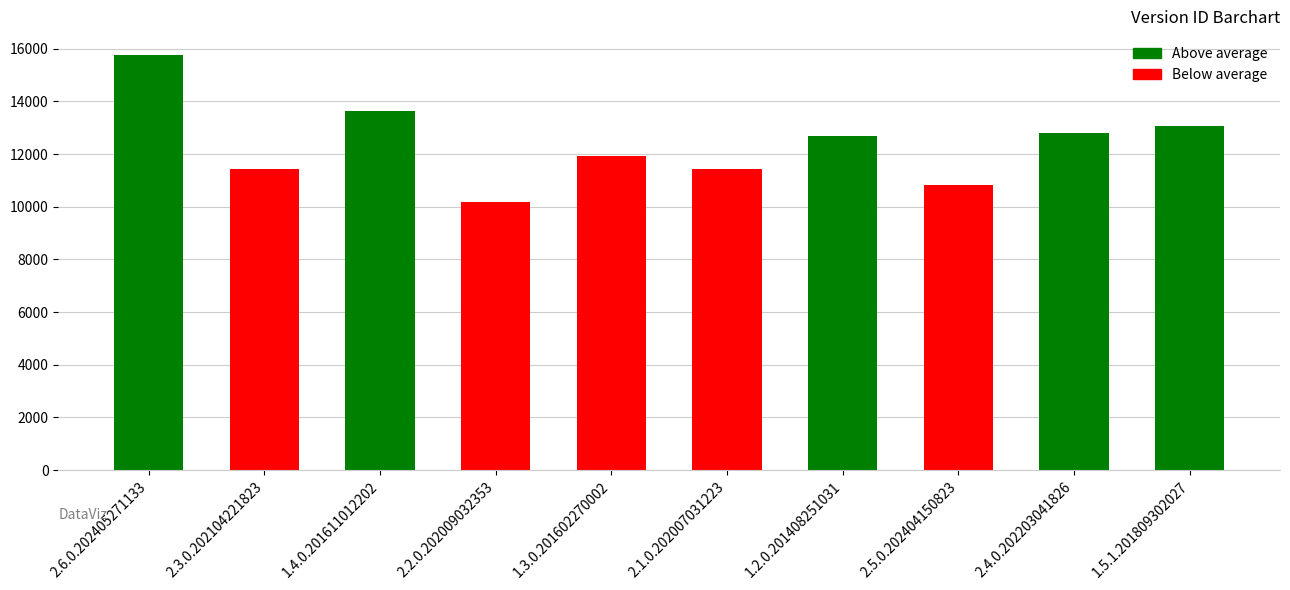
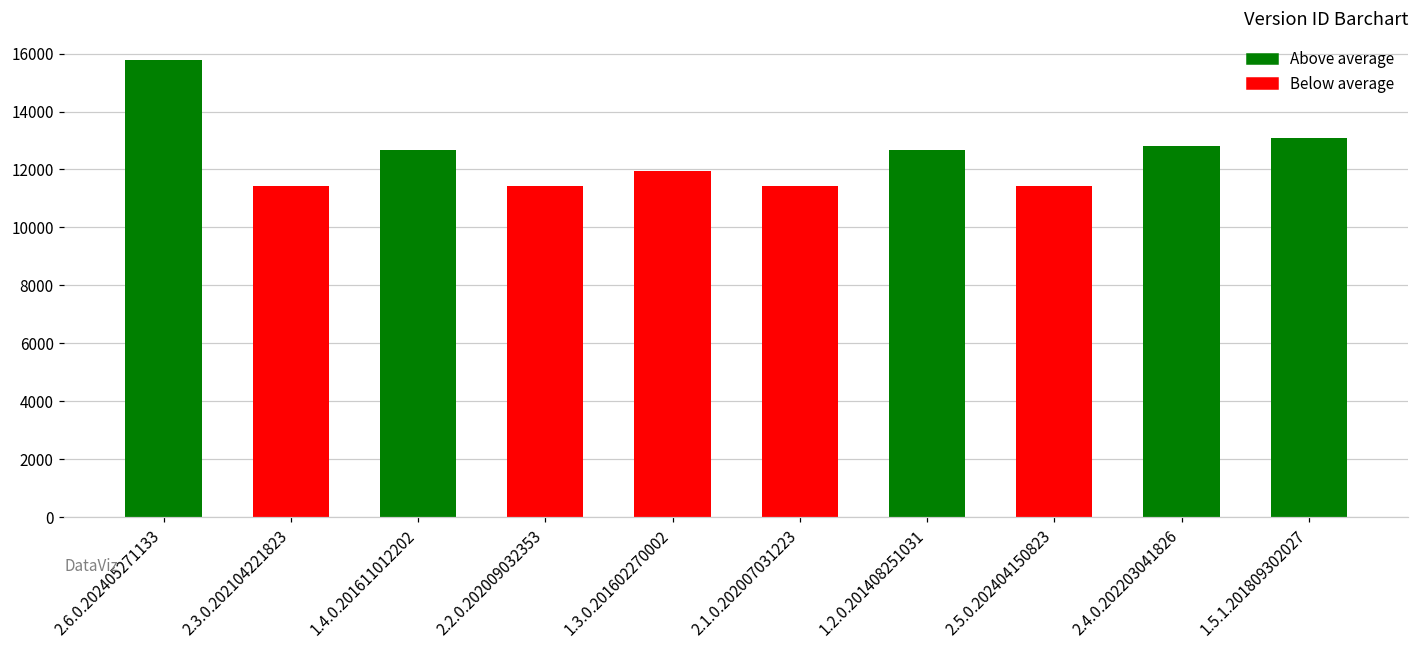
  {
    "2.6.0.202405271133": 15800,
    "2.3.0.202104221823": 11400,
-   "1.4.0.201611012202": 13600,
-   "2.2.0.202009032353": 10200,
+   "1.4.0.201611012202": 12700,
+   "2.2.0.202009032353": 11400,
    "1.3.0.201602270002": 11900,
    "2.1.0.202007031223": 11400,
    "1.2.0.201408251031": 12700,
-   "2.5.0.202404150823": 10800,
+   "2.5.0.202404150823": 11400,
    "2.4.0.202203041826": 12800,
    "1.5.1.201809302027": 13100
  }
